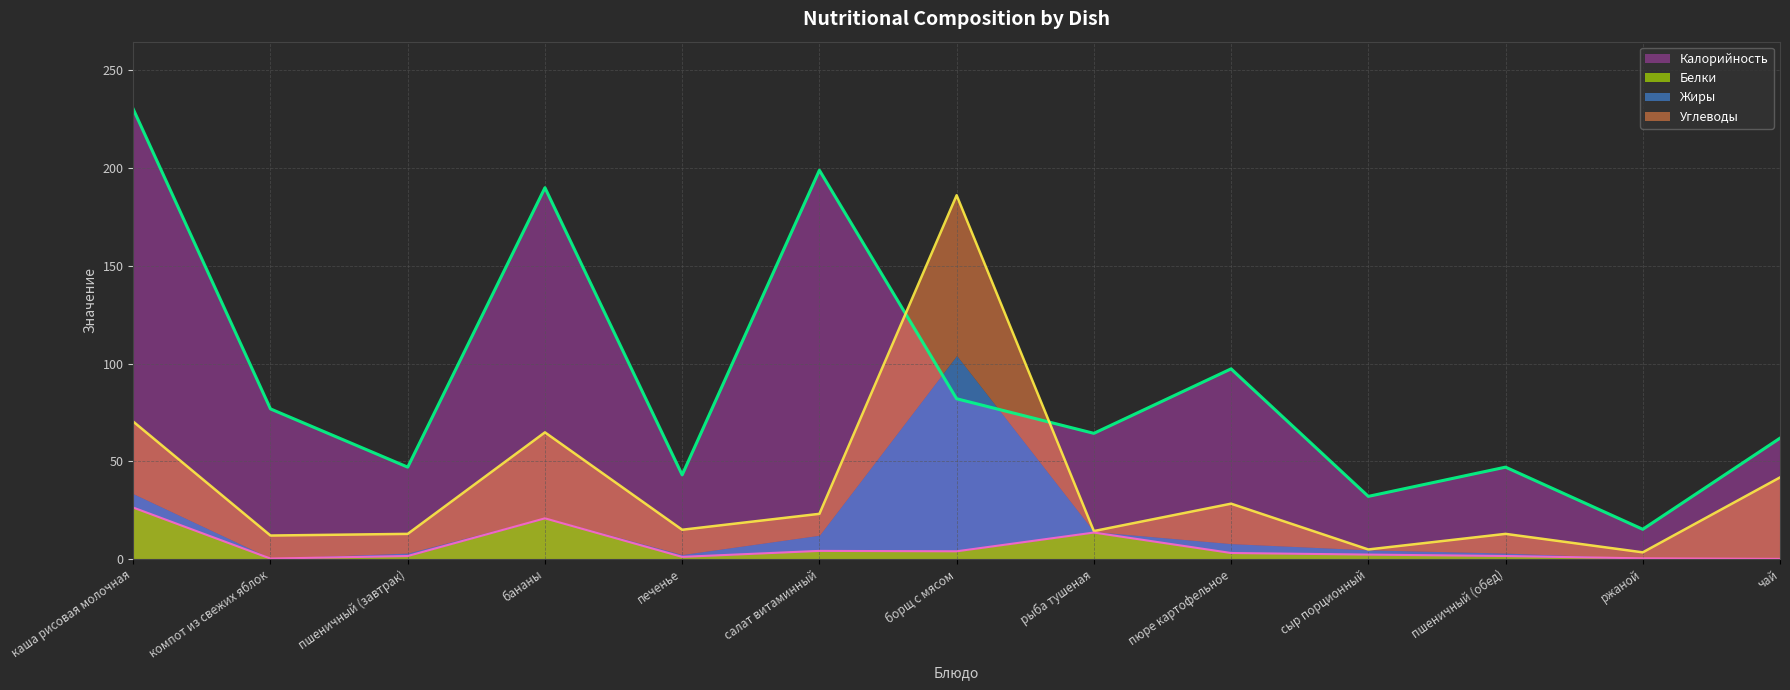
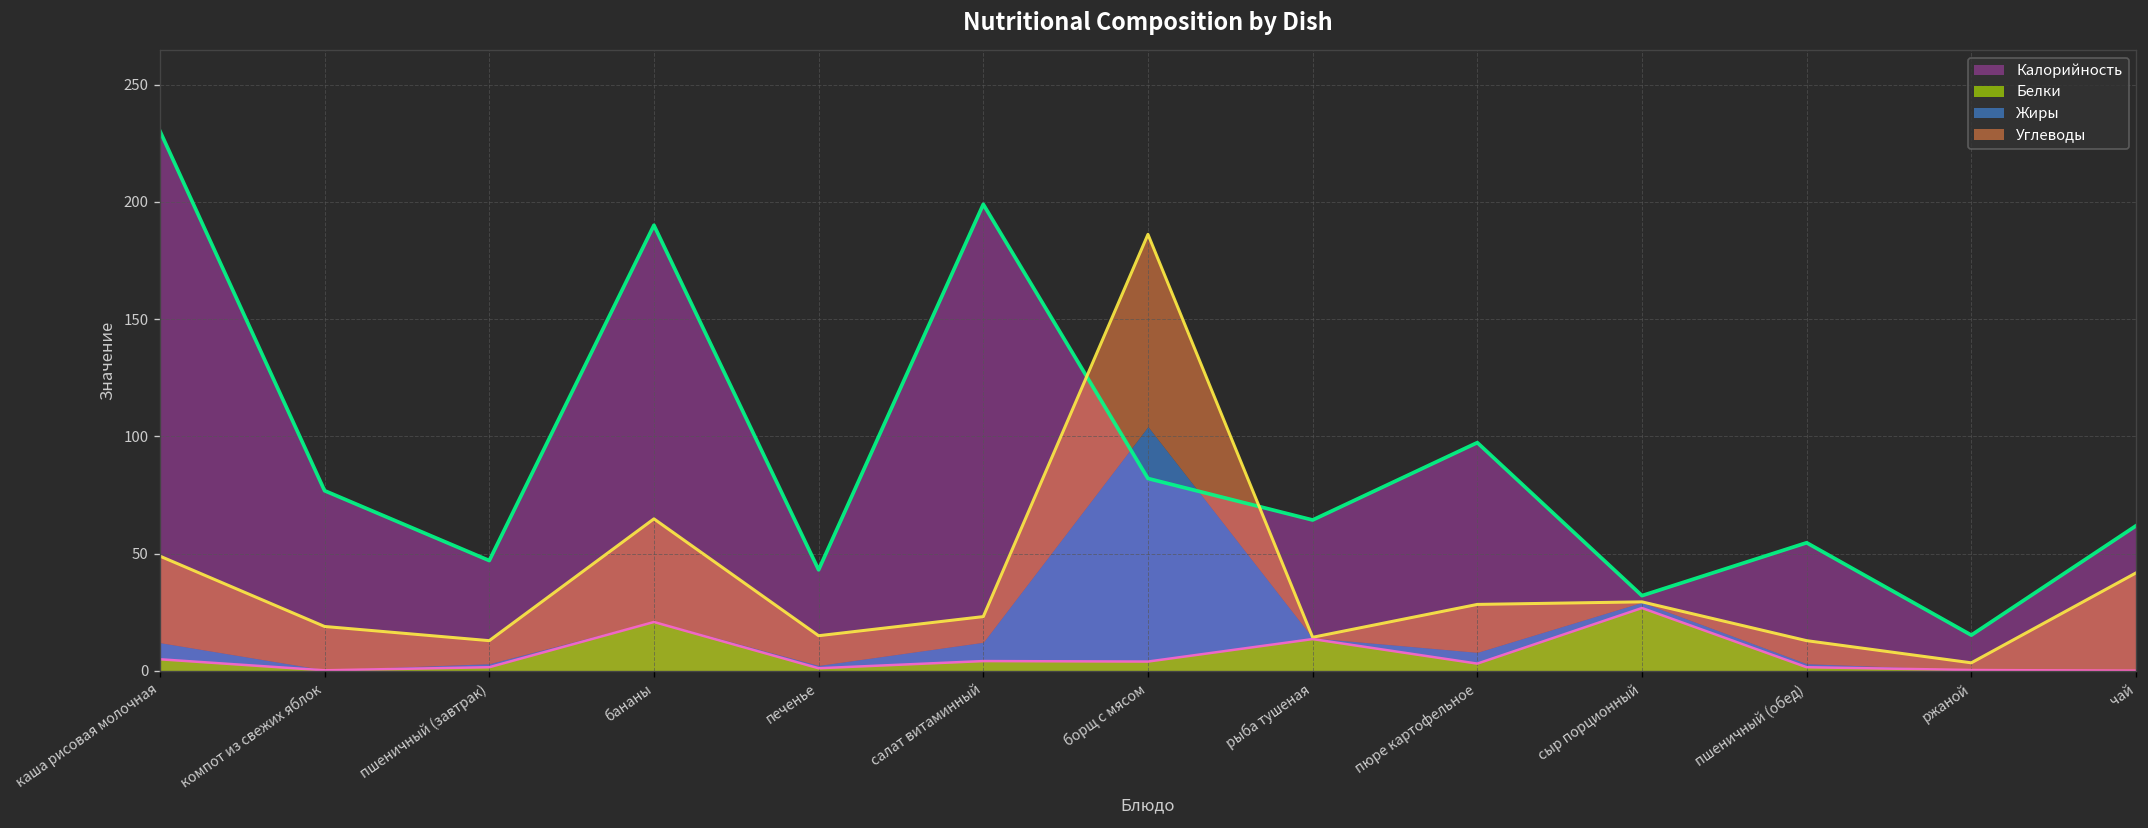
  {
    "Калорийность": {
      "каша рисовая молочная": 230,
      "компот из свежих яблок": 77,
      "пшеничный (завтрак)": 47,
      "бананы": 190,
      "печенье": 43,
      "салат витаминный": 199,
      "борщ с мясом": 82,
      "рыба тушеная": 64,
      "пюре картофельное": 97,
      "сыр порционный": 32,
-     "пшеничный (обед)": 47,
+     "пшеничный (обед)": 55,
      "ржаной": 15,
      "чай": 62
    },
    "Белки": {
-     "каша рисовая молочная": 26,
+     "каша рисовая молочная": 5,
      "пшеничный (завтрак)": 2,
      "салат витаминный": 4,
      "борщ с мясом": 4,
      "пюре картофельное": 3,
-     "сыр порционный": 2,
+     "сыр порционный": 27,
      "пшеничный (обед)": 2
    },
    "Жиры": {
      "каша рисовая молочная": 7,
      "пшеничный (завтрак)": 2,
      "салат витаминный": 8,
      "борщ с мясом": 100,
      "пюре картофельное": 5,
      "пшеничный (обед)": 2
    },
    "Углеводы": {
      "каша рисовая молочная": 37,
-     "компот из свежих яблок": 12,
+     "компот из свежих яблок": 19,
      "пшеничный (завтрак)": 10,
      "бананы": 44,
      "печенье": 13,
      "салат витаминный": 11,
      "борщ с мясом": 82,
      "пюре картофельное": 20,
      "пшеничный (обед)": 10,
      "ржаной": 3,
      "чай": 42
    }
  }
